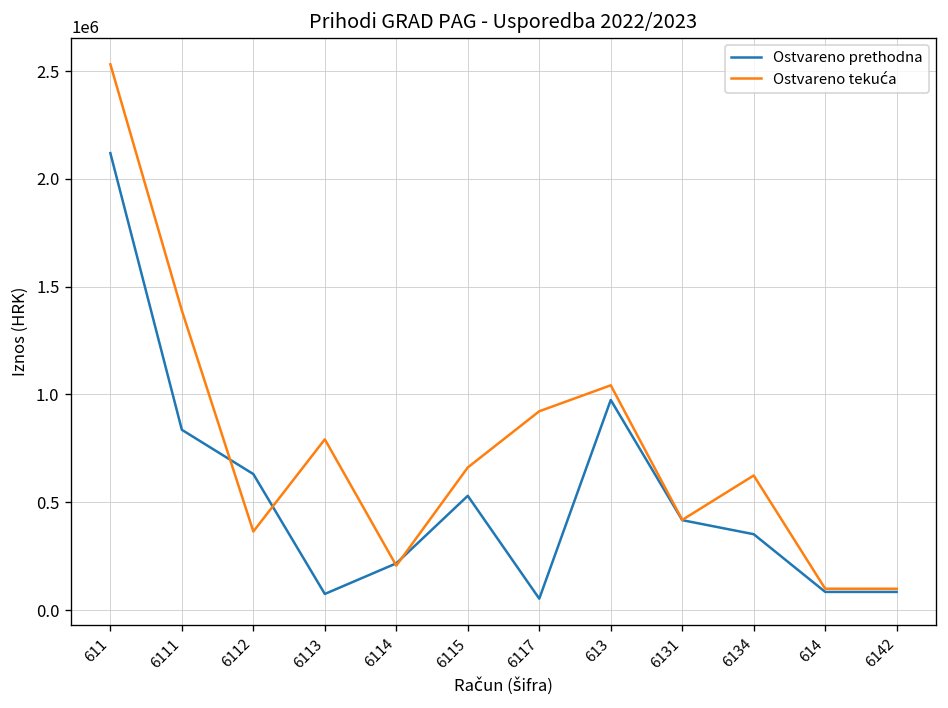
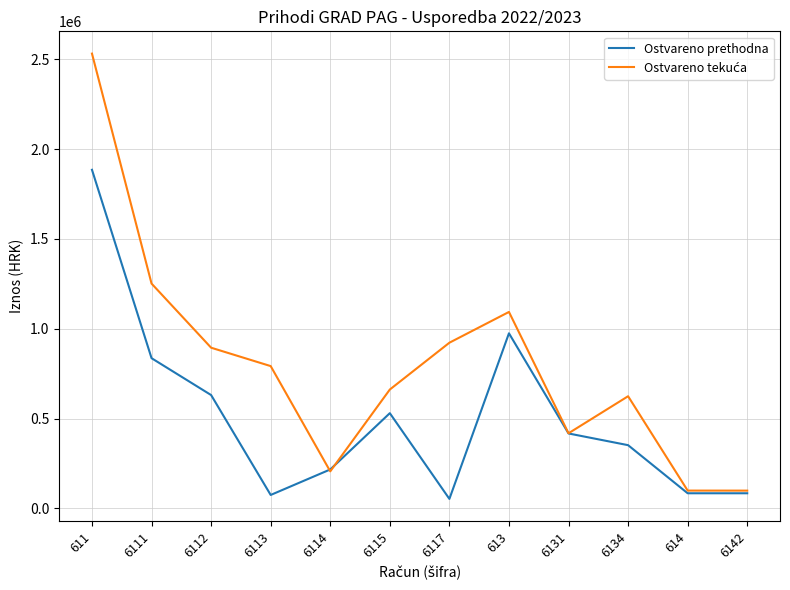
  {
    "Ostvareno prethodna": {
-     "611": 2120000,
+     "611": 1880000,
      "6111": 840000,
      "6112": 630000,
      "6113": 70000,
      "6115": 530000,
      "6117": 50000,
      "613": 970000,
      "6134": 350000,
      "614": 80000,
      "6142": 80000
    },
    "Ostvareno tekuća": {
      "611": 2530000,
-     "6111": 1390000,
-     "6112": 360000,
+     "6111": 1250000,
+     "6112": 890000,
      "6113": 790000,
      "6115": 660000,
      "6117": 920000,
-     "613": 1040000,
+     "613": 1090000,
      "6134": 620000,
      "614": 100000,
      "6142": 100000
    }
  }
